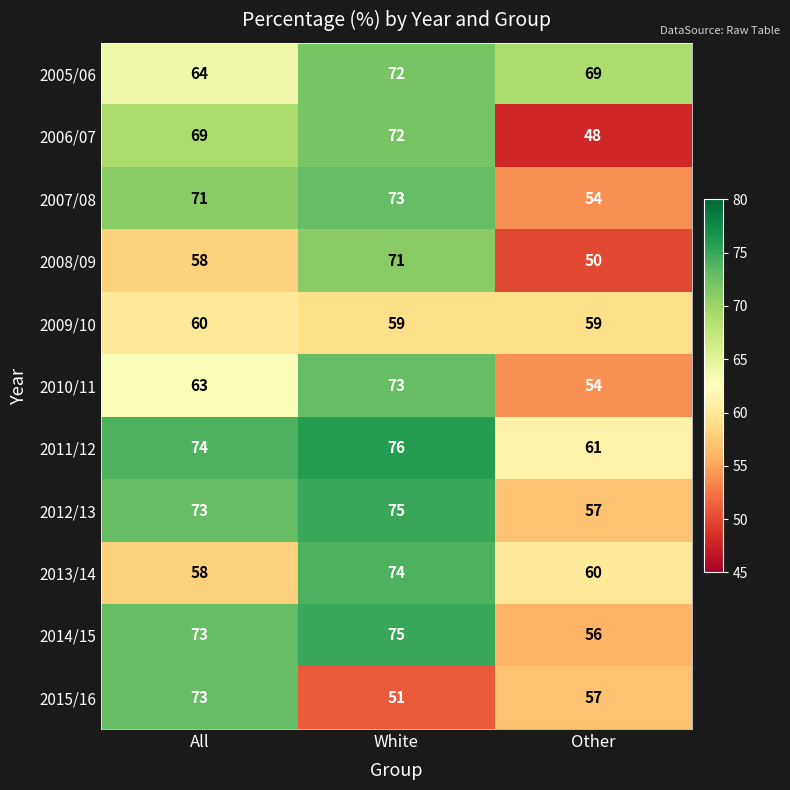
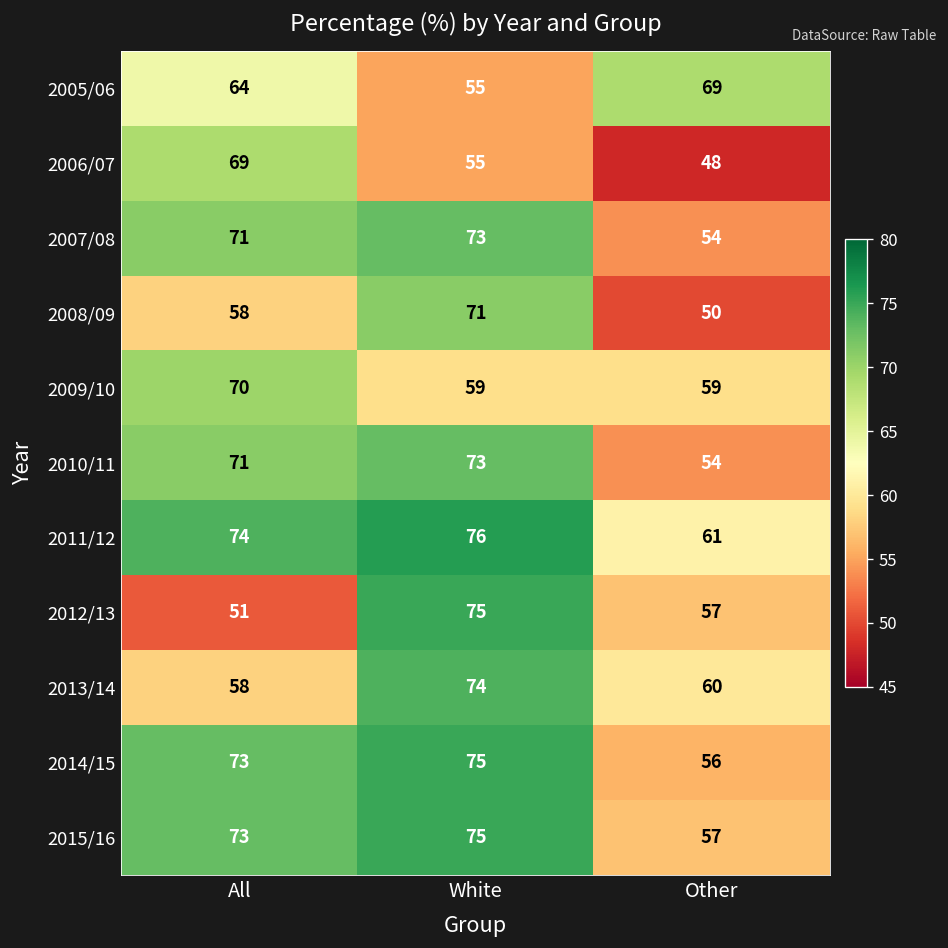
  {
    "2005/06": {
      "All": 64,
-     "White": 72,
+     "White": 55,
      "Other": 69
    },
    "2006/07": {
      "All": 69,
-     "White": 72,
+     "White": 55,
      "Other": 48
    },
    "2007/08": {
      "All": 71,
      "White": 73,
      "Other": 54
    },
    "2008/09": {
      "All": 58,
      "White": 71,
      "Other": 50
    },
    "2009/10": {
-     "All": 60,
+     "All": 70,
      "White": 59,
      "Other": 59
    },
    "2010/11": {
-     "All": 63,
+     "All": 71,
      "White": 73,
      "Other": 54
    },
    "2011/12": {
      "All": 74,
      "White": 76,
      "Other": 61
    },
    "2012/13": {
-     "All": 73,
+     "All": 51,
      "White": 75,
      "Other": 57
    },
    "2013/14": {
      "All": 58,
      "White": 74,
      "Other": 60
    },
    "2014/15": {
      "All": 73,
      "White": 75,
      "Other": 56
    },
    "2015/16": {
      "All": 73,
-     "White": 51,
+     "White": 75,
      "Other": 57
    }
  }
